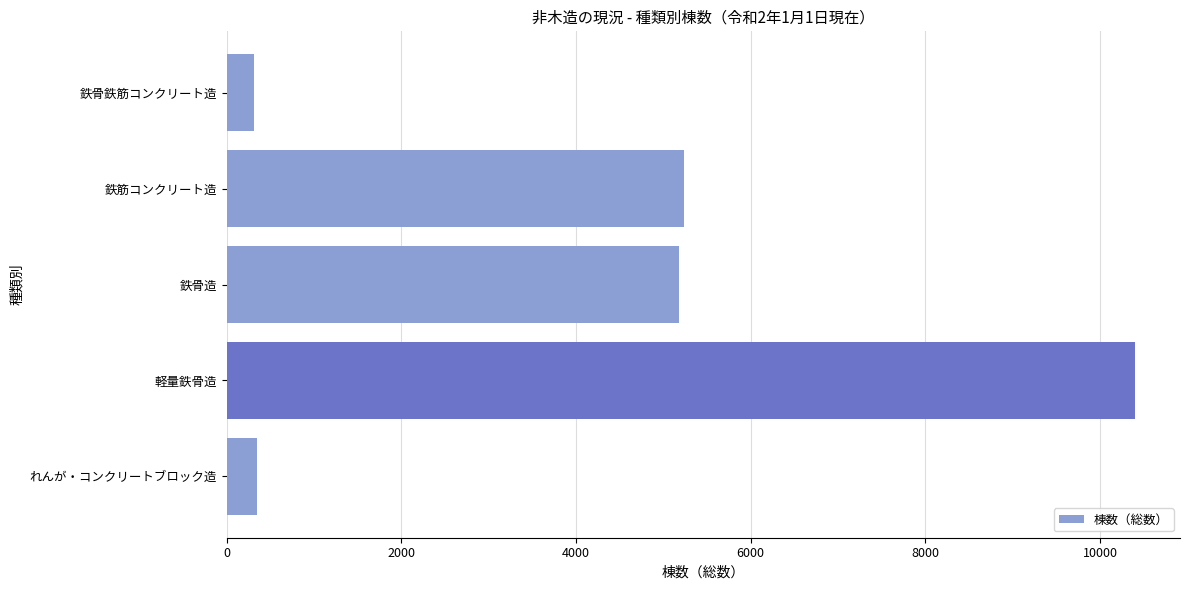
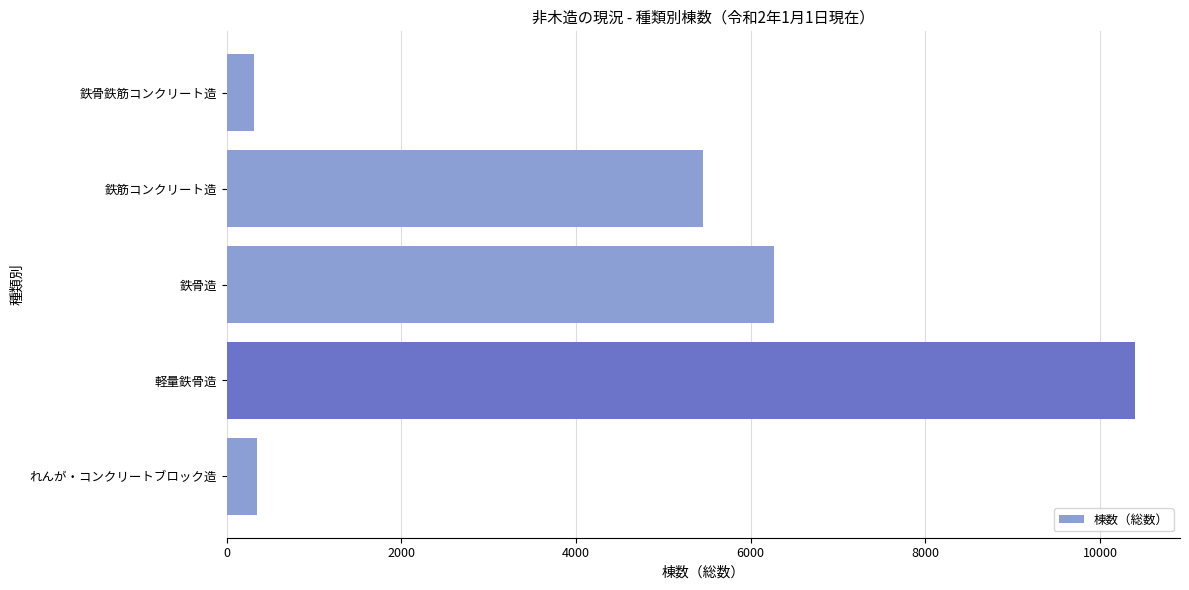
  {
    "鉄骨鉄筋コンクリート造": 300,
-   "鉄筋コンクリート造": 5200,
-   "鉄骨造": 5200,
+   "鉄筋コンクリート造": 5500,
+   "鉄骨造": 6300,
    "軽量鉄骨造": 10400,
    "れんが・コンクリートブロック造": 300
  }
